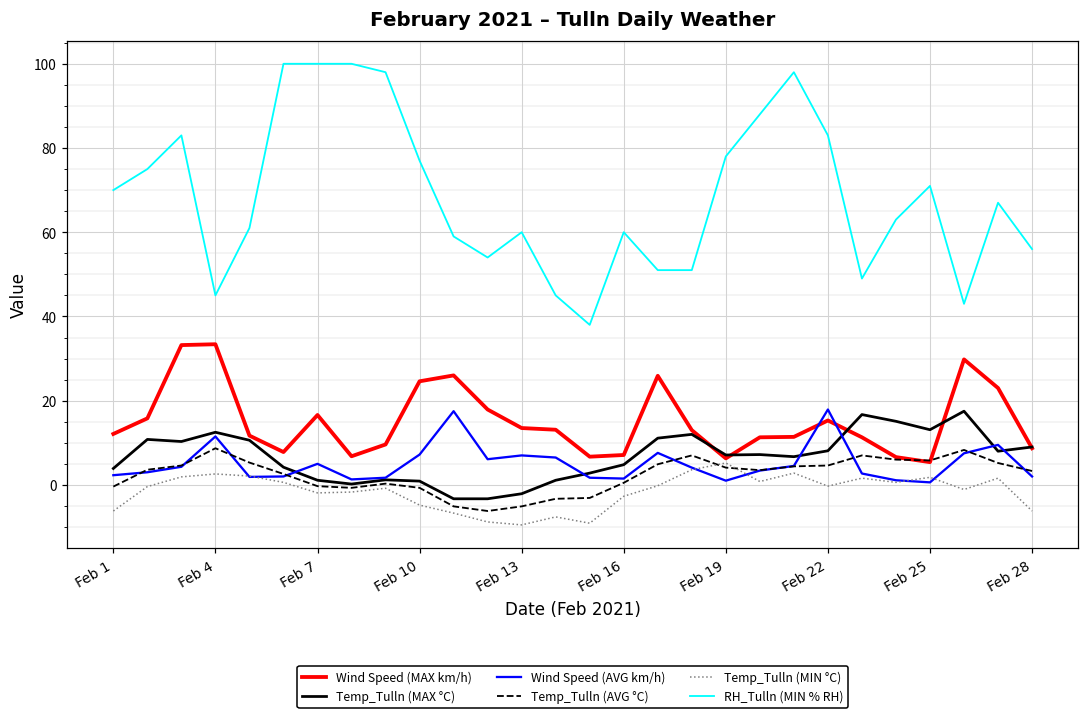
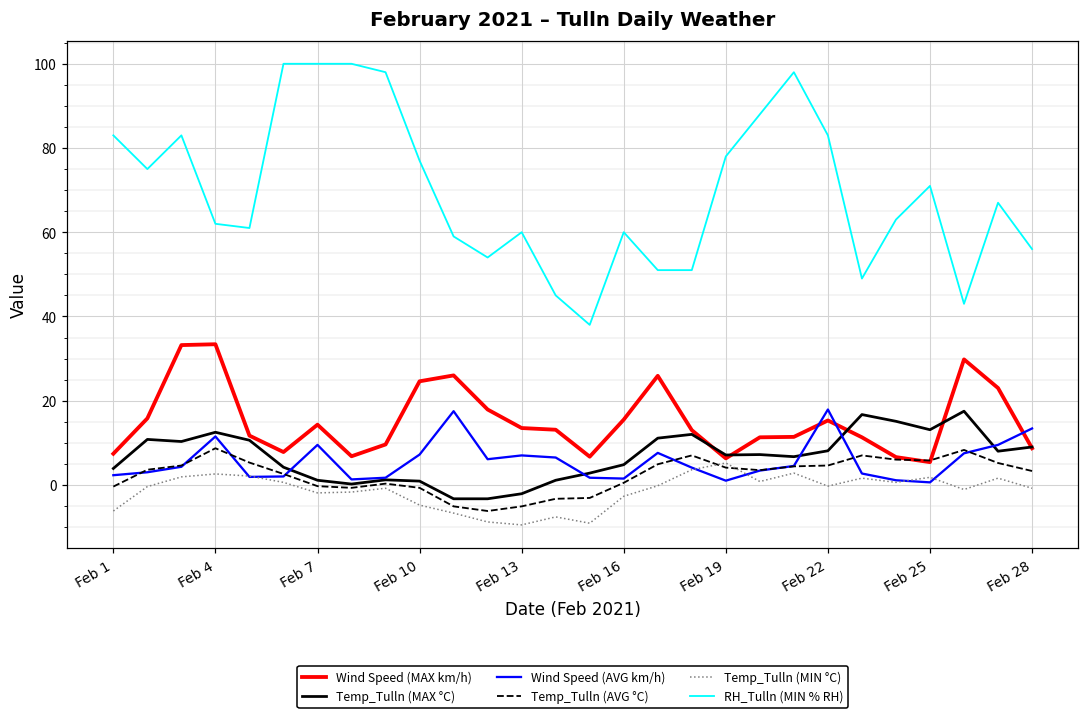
  {
    "Wind Speed (MAX km/h)": {
-     "Feb 1": 12,
+     "Feb 1": 7,
      "Feb 4": 33,
-     "Feb 7": 17,
+     "Feb 7": 14,
      "Feb 10": 25,
      "Feb 13": 14,
-     "Feb 16": 7,
+     "Feb 16": 16,
      "Feb 19": 6,
      "Feb 22": 15
    },
    "Wind Speed (AVG km/h)": {
      "Feb 1": 2,
      "Feb 4": 12,
-     "Feb 7": 5,
+     "Feb 7": 10,
      "Feb 10": 7,
      "Feb 13": 7,
      "Feb 16": 2,
      "Feb 19": 1,
      "Feb 22": 18,
      "Feb 25": 1,
-     "Feb 28": 2
+     "Feb 28": 13
    },
    "Temp_Tulln (MIN °C)": {
      "Feb 1": -6,
      "Feb 4": 3,
      "Feb 7": -2,
      "Feb 10": -5,
      "Feb 13": -10,
      "Feb 16": -3,
      "Feb 19": 5,
      "Feb 22": 0,
      "Feb 25": 2,
-     "Feb 28": -6
+     "Feb 28": -1
    },
    "RH_Tulln (MIN % RH)": {
-     "Feb 1": 70,
-     "Feb 4": 45,
+     "Feb 1": 83,
+     "Feb 4": 62,
      "Feb 7": 100,
      "Feb 10": 77,
      "Feb 13": 60,
      "Feb 16": 60,
      "Feb 19": 78,
      "Feb 22": 83,
      "Feb 25": 71,
      "Feb 28": 56
    }
  }
